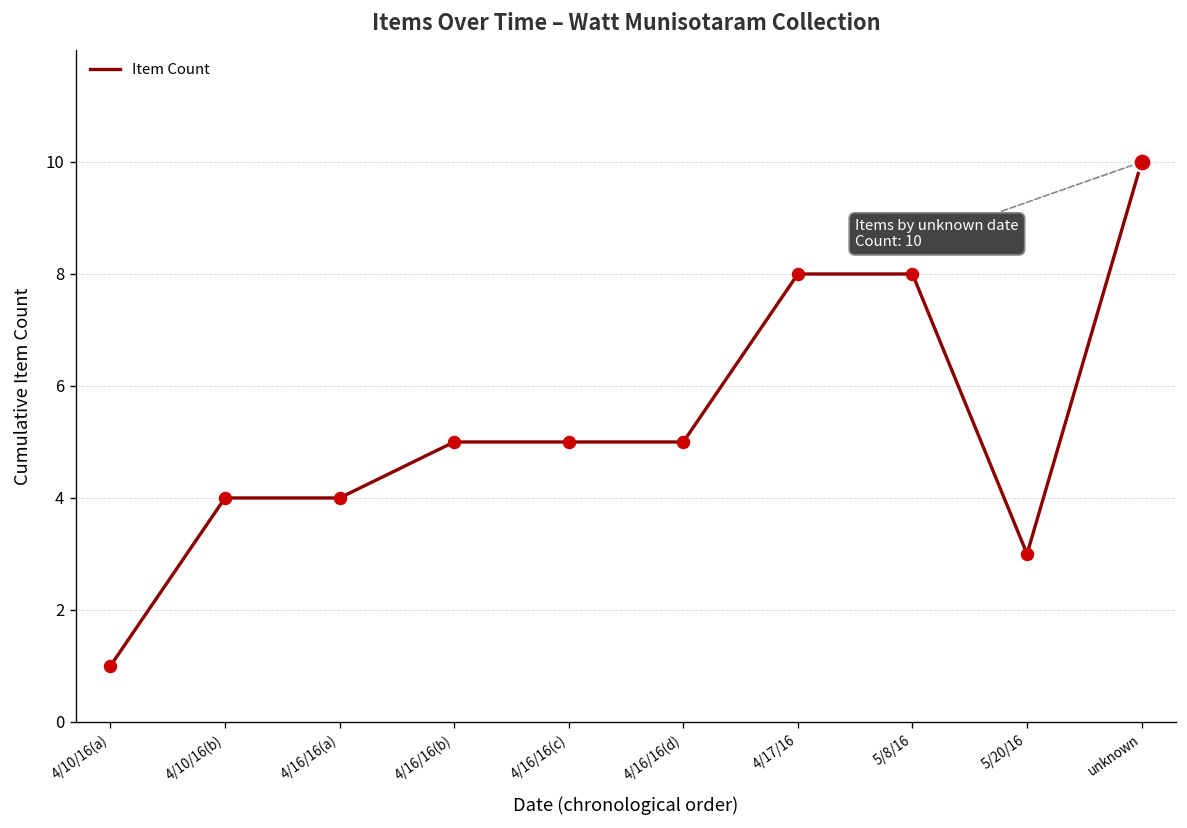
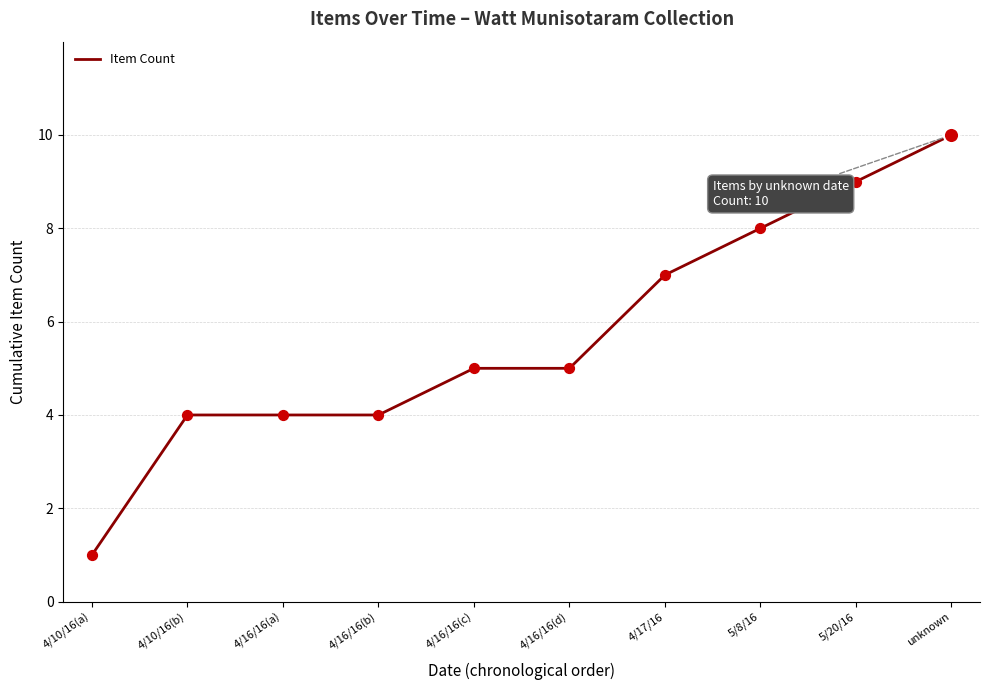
  {
    "Item Count": {
      "4/10/16(a)": 1,
      "4/10/16(b)": 4,
      "4/16/16(a)": 4,
-     "4/16/16(b)": 5,
+     "4/16/16(b)": 4,
      "4/16/16(c)": 5,
      "4/16/16(d)": 5,
-     "4/17/16": 8,
+     "4/17/16": 7,
      "5/8/16": 8,
-     "5/20/16": 3
+     "5/20/16": 9
    }
  }
